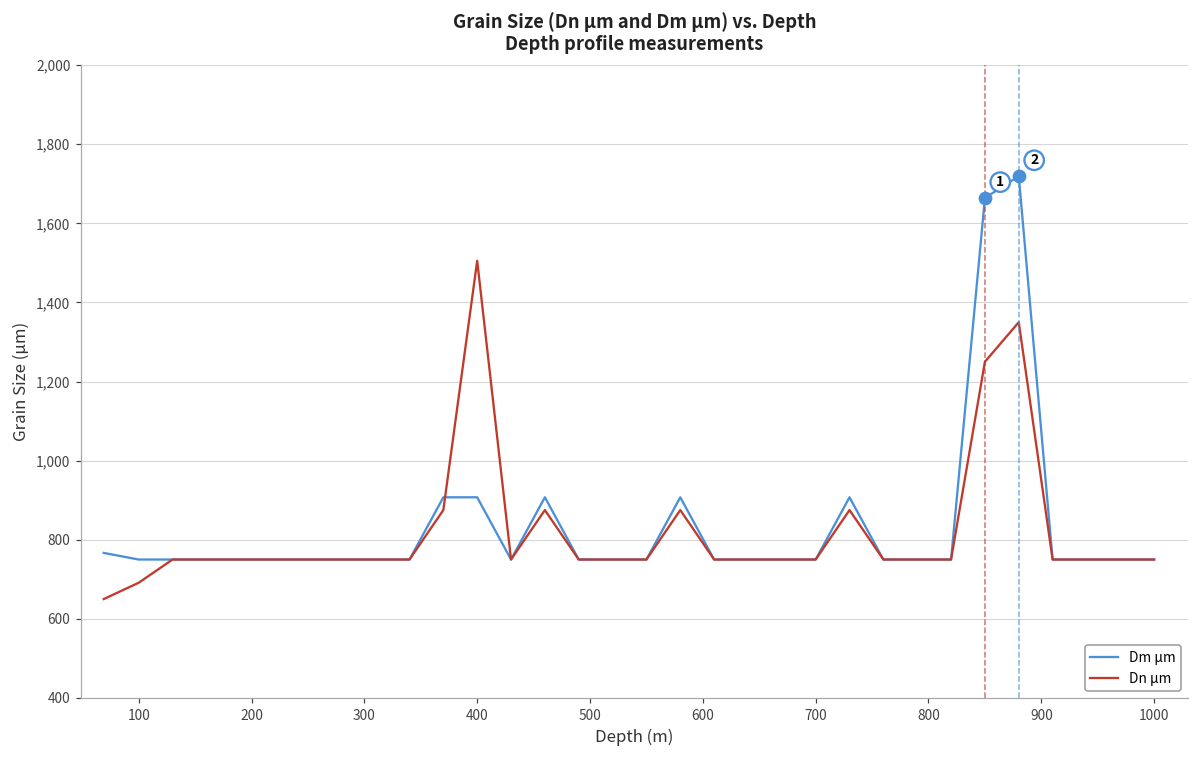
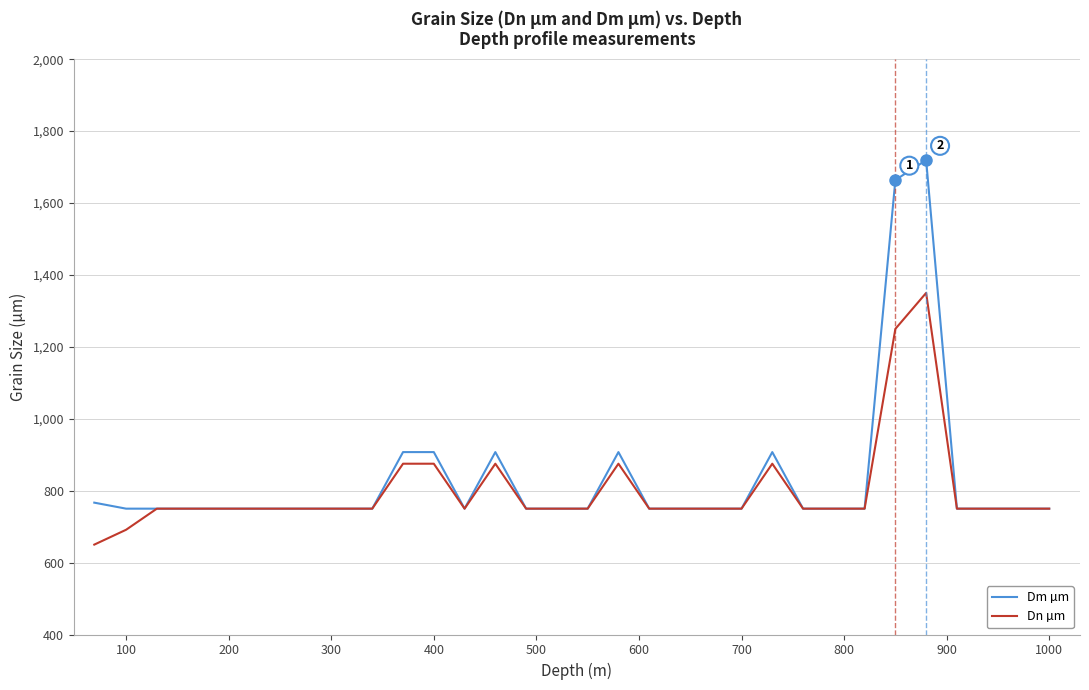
  {
    "Dn µm": {
      "100": "690",
-     "400": "1,510"
+     "400": "880"
    }
  }
